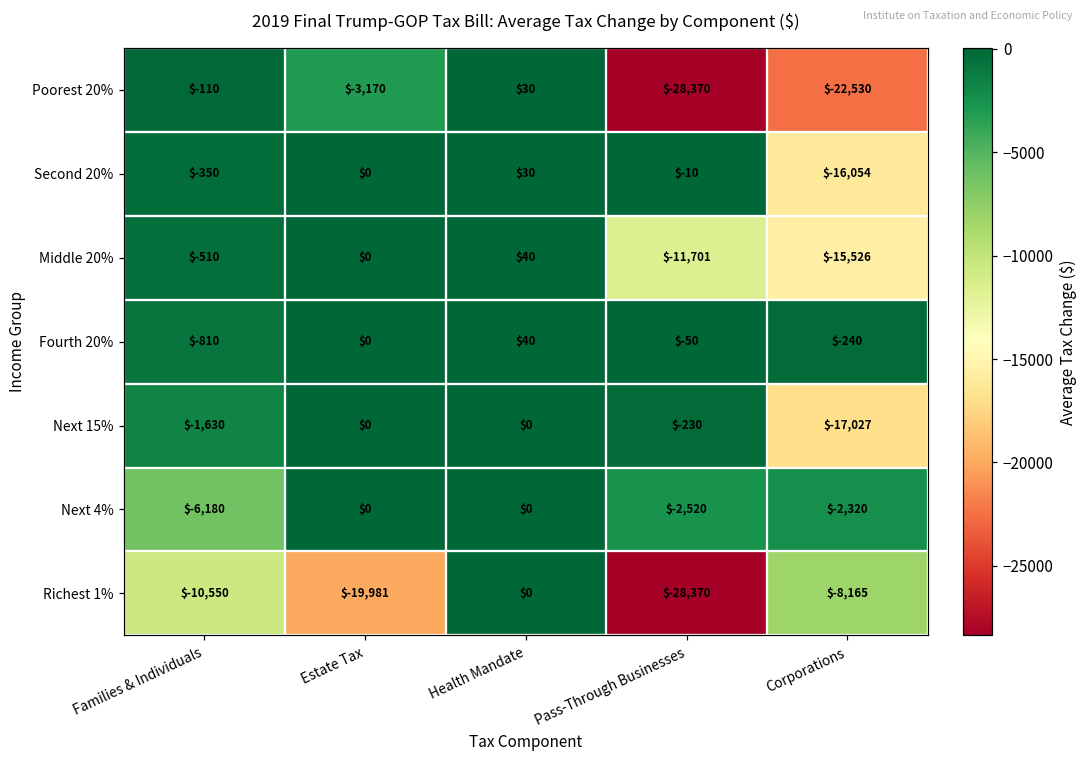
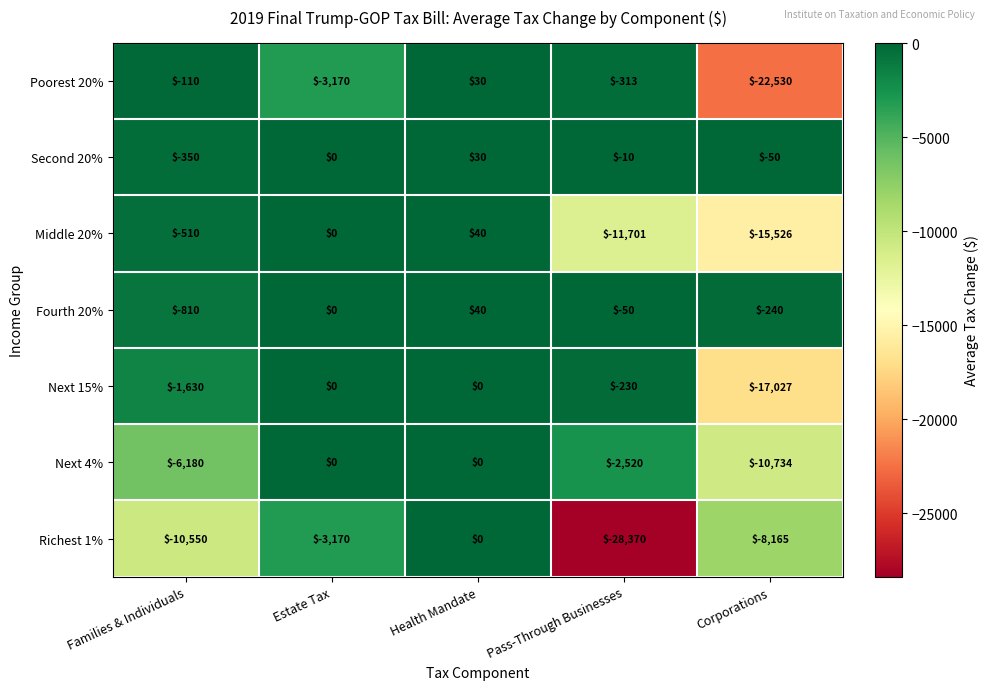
  {
    "Poorest 20%": {
      "Families & Individuals": "$-110",
      "Estate Tax": "$-3,170",
      "Health Mandate": "$30",
-     "Pass-Through Businesses": "$-28,370",
+     "Pass-Through Businesses": "$-313",
      "Corporations": "$-22,530"
    },
    "Second 20%": {
      "Families & Individuals": "$-350",
      "Estate Tax": "$0",
      "Health Mandate": "$30",
      "Pass-Through Businesses": "$-10",
-     "Corporations": "$-16,054"
+     "Corporations": "$-50"
    },
    "Middle 20%": {
      "Families & Individuals": "$-510",
      "Estate Tax": "$0",
      "Health Mandate": "$40",
      "Pass-Through Businesses": "$-11,701",
      "Corporations": "$-15,526"
    },
    "Fourth 20%": {
      "Families & Individuals": "$-810",
      "Estate Tax": "$0",
      "Health Mandate": "$40",
      "Pass-Through Businesses": "$-50",
      "Corporations": "$-240"
    },
    "Next 15%": {
      "Families & Individuals": "$-1,630",
      "Estate Tax": "$0",
      "Health Mandate": "$0",
      "Pass-Through Businesses": "$-230",
      "Corporations": "$-17,027"
    },
    "Next 4%": {
      "Families & Individuals": "$-6,180",
      "Estate Tax": "$0",
      "Health Mandate": "$0",
      "Pass-Through Businesses": "$-2,520",
-     "Corporations": "$-2,320"
+     "Corporations": "$-10,734"
    },
    "Richest 1%": {
      "Families & Individuals": "$-10,550",
-     "Estate Tax": "$-19,981",
+     "Estate Tax": "$-3,170",
      "Health Mandate": "$0",
      "Pass-Through Businesses": "$-28,370",
      "Corporations": "$-8,165"
    }
  }
